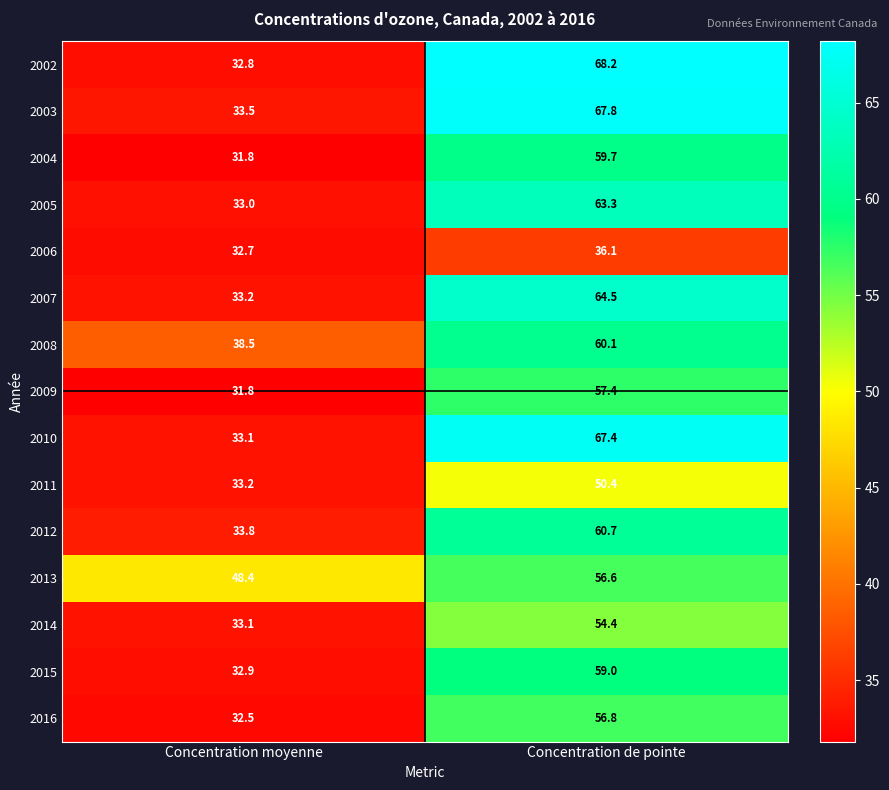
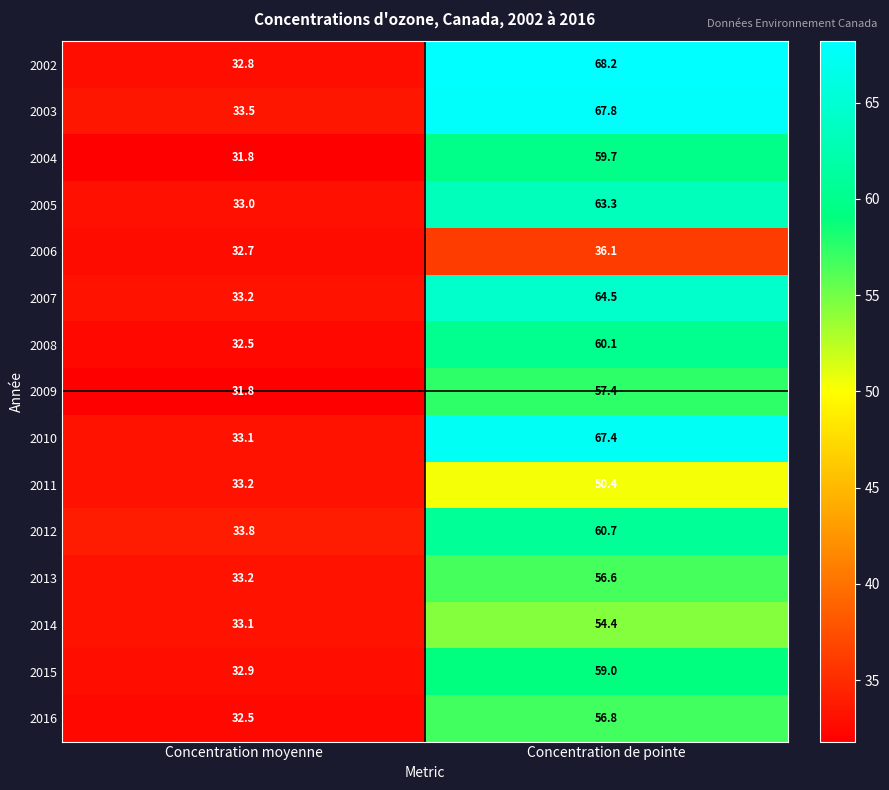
  {
    "2002": {
      "Concentration moyenne": 32.8,
      "Concentration de pointe": 68.2
    },
    "2003": {
      "Concentration moyenne": 33.5,
      "Concentration de pointe": 67.8
    },
    "2004": {
      "Concentration moyenne": 31.8,
      "Concentration de pointe": 59.7
    },
    "2005": {
      "Concentration moyenne": 33.0,
      "Concentration de pointe": 63.3
    },
    "2006": {
      "Concentration moyenne": 32.7,
      "Concentration de pointe": 36.1
    },
    "2007": {
      "Concentration moyenne": 33.2,
      "Concentration de pointe": 64.5
    },
    "2008": {
-     "Concentration moyenne": 38.5,
+     "Concentration moyenne": 32.5,
      "Concentration de pointe": 60.1
    },
    "2009": {
      "Concentration moyenne": 31.8,
      "Concentration de pointe": 57.4
    },
    "2010": {
      "Concentration moyenne": 33.1,
      "Concentration de pointe": 67.4
    },
    "2011": {
      "Concentration moyenne": 33.2,
      "Concentration de pointe": 50.4
    },
    "2012": {
      "Concentration moyenne": 33.8,
      "Concentration de pointe": 60.7
    },
    "2013": {
-     "Concentration moyenne": 48.4,
+     "Concentration moyenne": 33.2,
      "Concentration de pointe": 56.6
    },
    "2014": {
      "Concentration moyenne": 33.1,
      "Concentration de pointe": 54.4
    },
    "2015": {
      "Concentration moyenne": 32.9,
      "Concentration de pointe": 59.0
    },
    "2016": {
      "Concentration moyenne": 32.5,
      "Concentration de pointe": 56.8
    }
  }
